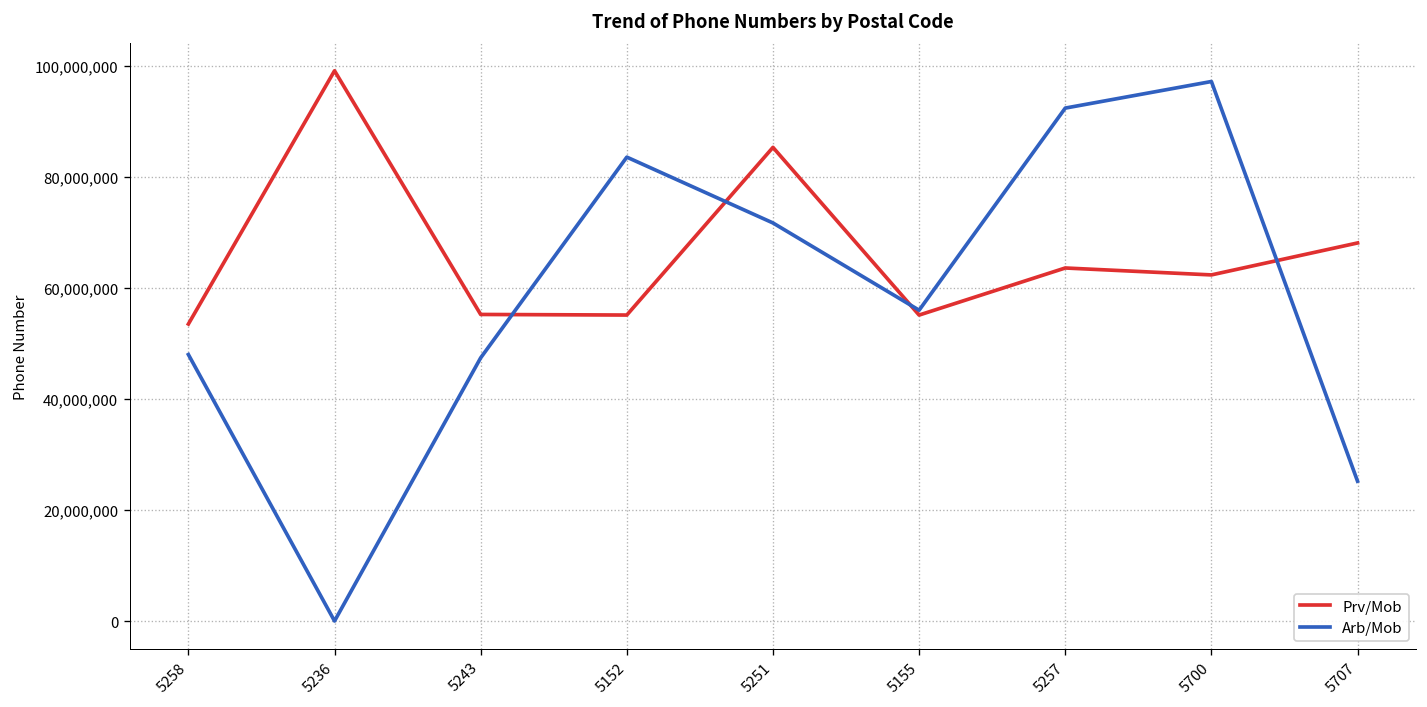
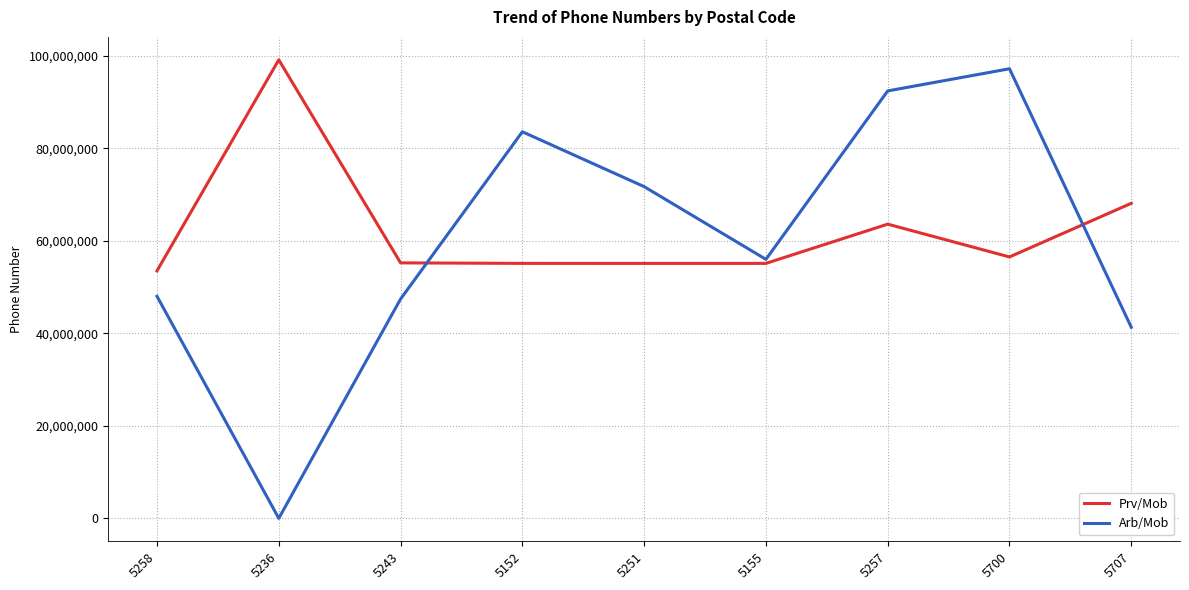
  {
    "Prv/Mob": {
      "5258": "54,000,000",
      "5236": "99,000,000",
      "5243": "55,000,000",
      "5152": "55,000,000",
-     "5251": "85,000,000",
+     "5251": "55,000,000",
      "5155": "55,000,000",
      "5257": "64,000,000",
-     "5700": "62,000,000",
+     "5700": "57,000,000",
      "5707": "68,000,000"
    },
    "Arb/Mob": {
      "5258": "48,000,000",
      "5236": "0",
      "5243": "47,000,000",
      "5152": "84,000,000",
      "5251": "72,000,000",
      "5155": "56,000,000",
      "5257": "92,000,000",
      "5700": "97,000,000",
-     "5707": "25,000,000"
+     "5707": "41,000,000"
    }
  }
